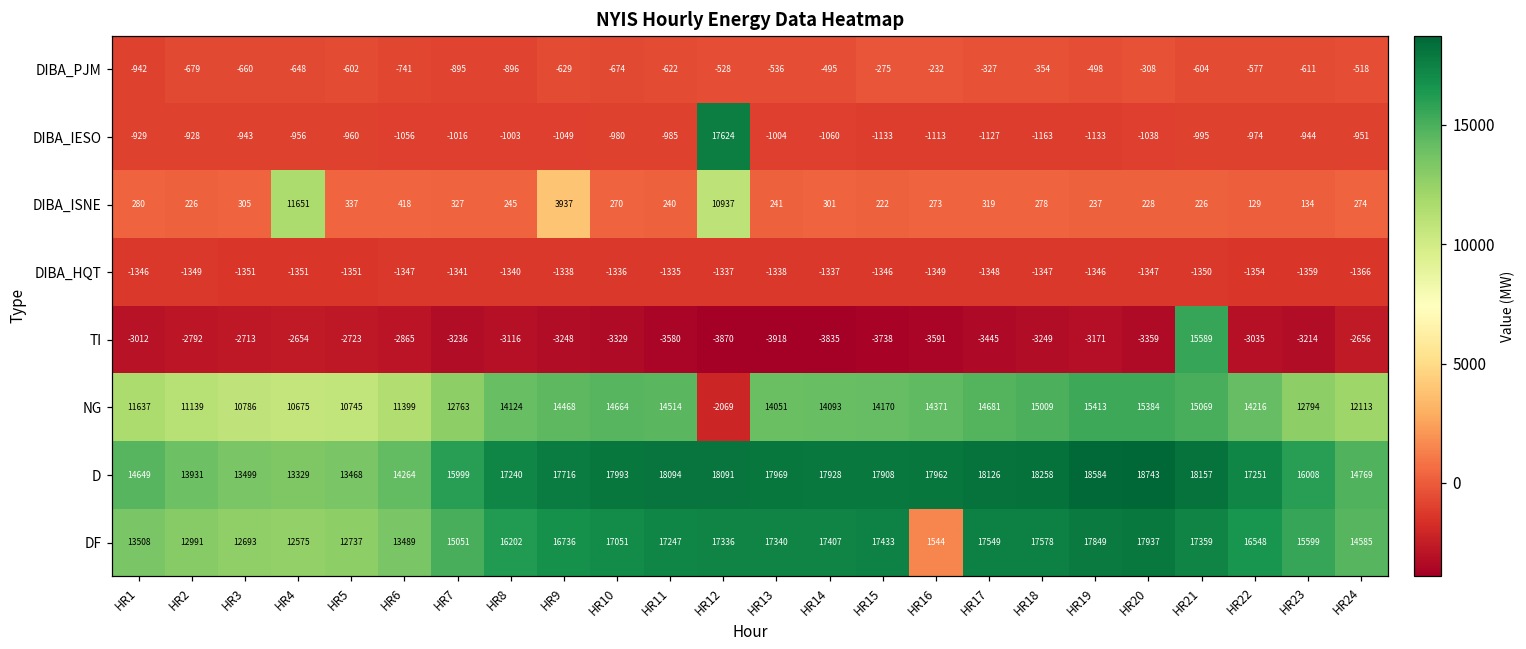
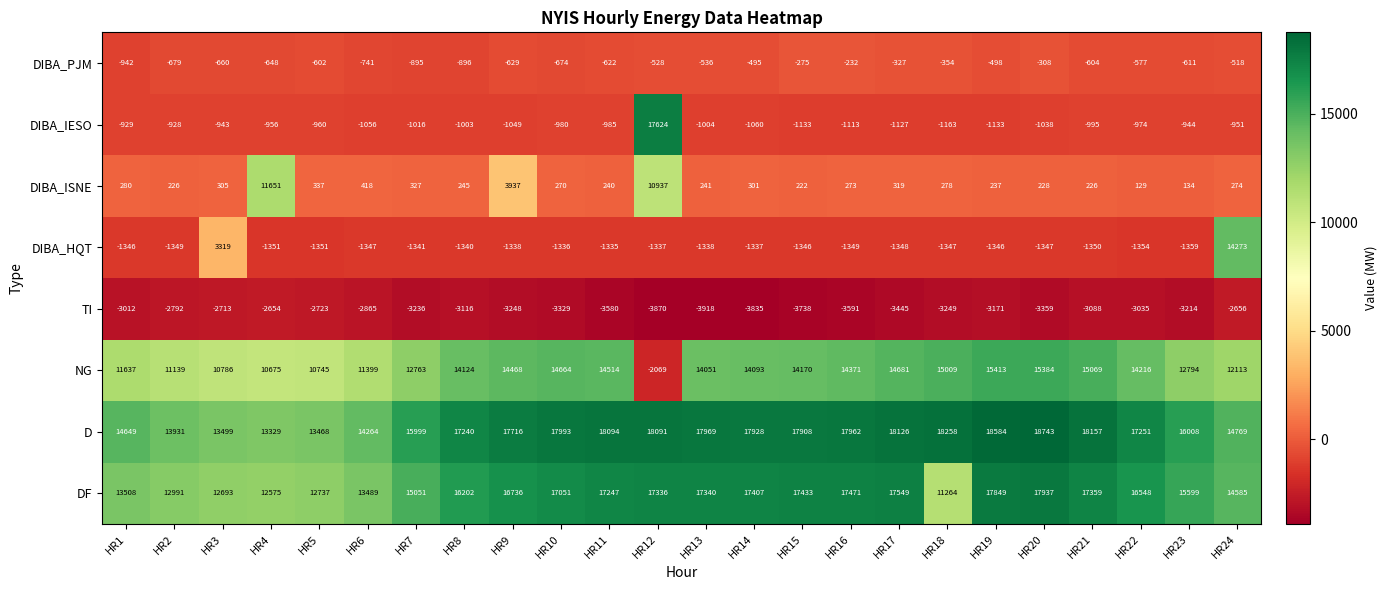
  {
    "DIBA_PJM": {
      "HR1": -942,
      "HR2": -679,
      "HR3": -660,
      "HR4": -648,
      "HR5": -602,
      "HR6": -741,
      "HR7": -895,
      "HR8": -896,
      "HR9": -629,
      "HR10": -674,
      "HR11": -622,
      "HR12": -528,
      "HR13": -536,
      "HR14": -495,
      "HR15": -275,
      "HR16": -232,
      "HR17": -327,
      "HR18": -354,
      "HR19": -498,
      "HR20": -308,
      "HR21": -604,
      "HR22": -577,
      "HR23": -611,
      "HR24": -518
    },
    "DIBA_IESO": {
      "HR1": -929,
      "HR2": -928,
      "HR3": -943,
      "HR4": -956,
      "HR5": -960,
      "HR6": -1056,
      "HR7": -1016,
      "HR8": -1003,
      "HR9": -1049,
      "HR10": -980,
      "HR11": -985,
      "HR12": 17624,
      "HR13": -1004,
      "HR14": -1060,
      "HR15": -1133,
      "HR16": -1113,
      "HR17": -1127,
      "HR18": -1163,
      "HR19": -1133,
      "HR20": -1038,
      "HR21": -995,
      "HR22": -974,
      "HR23": -944,
      "HR24": -951
    },
    "DIBA_ISNE": {
      "HR1": 280,
      "HR2": 226,
      "HR3": 305,
      "HR4": 11651,
      "HR5": 337,
      "HR6": 418,
      "HR7": 327,
      "HR8": 245,
      "HR9": 3937,
      "HR10": 270,
      "HR11": 240,
      "HR12": 10937,
      "HR13": 241,
      "HR14": 301,
      "HR15": 222,
      "HR16": 273,
      "HR17": 319,
      "HR18": 278,
      "HR19": 237,
      "HR20": 228,
      "HR21": 226,
      "HR22": 129,
      "HR23": 134,
      "HR24": 274
    },
    "DIBA_HQT": {
      "HR1": -1346,
      "HR2": -1349,
-     "HR3": -1351,
+     "HR3": 3319,
      "HR4": -1351,
      "HR5": -1351,
      "HR6": -1347,
      "HR7": -1341,
      "HR8": -1340,
      "HR9": -1338,
      "HR10": -1336,
      "HR11": -1335,
      "HR12": -1337,
      "HR13": -1338,
      "HR14": -1337,
      "HR15": -1346,
      "HR16": -1349,
      "HR17": -1348,
      "HR18": -1347,
      "HR19": -1346,
      "HR20": -1347,
      "HR21": -1350,
      "HR22": -1354,
      "HR23": -1359,
-     "HR24": -1366
+     "HR24": 14273
    },
    "TI": {
      "HR1": -3012,
      "HR2": -2792,
      "HR3": -2713,
      "HR4": -2654,
      "HR5": -2723,
      "HR6": -2865,
      "HR7": -3236,
      "HR8": -3116,
      "HR9": -3248,
      "HR10": -3329,
      "HR11": -3580,
      "HR12": -3870,
      "HR13": -3918,
      "HR14": -3835,
      "HR15": -3738,
      "HR16": -3591,
      "HR17": -3445,
      "HR18": -3249,
      "HR19": -3171,
      "HR20": -3359,
-     "HR21": 15589,
+     "HR21": -3088,
      "HR22": -3035,
      "HR23": -3214,
      "HR24": -2656
    },
    "NG": {
      "HR1": 11637,
      "HR2": 11139,
      "HR3": 10786,
      "HR4": 10675,
      "HR5": 10745,
      "HR6": 11399,
      "HR7": 12763,
      "HR8": 14124,
      "HR9": 14468,
      "HR10": 14664,
      "HR11": 14514,
      "HR12": -2069,
      "HR13": 14051,
      "HR14": 14093,
      "HR15": 14170,
      "HR16": 14371,
      "HR17": 14681,
      "HR18": 15009,
      "HR19": 15413,
      "HR20": 15384,
      "HR21": 15069,
      "HR22": 14216,
      "HR23": 12794,
      "HR24": 12113
    },
    "D": {
      "HR1": 14649,
      "HR2": 13931,
      "HR3": 13499,
      "HR4": 13329,
      "HR5": 13468,
      "HR6": 14264,
      "HR7": 15999,
      "HR8": 17240,
      "HR9": 17716,
      "HR10": 17993,
      "HR11": 18094,
      "HR12": 18091,
      "HR13": 17969,
      "HR14": 17928,
      "HR15": 17908,
      "HR16": 17962,
      "HR17": 18126,
      "HR18": 18258,
      "HR19": 18584,
      "HR20": 18743,
      "HR21": 18157,
      "HR22": 17251,
      "HR23": 16008,
      "HR24": 14769
    },
    "DF": {
      "HR1": 13508,
      "HR2": 12991,
      "HR3": 12693,
      "HR4": 12575,
      "HR5": 12737,
      "HR6": 13489,
      "HR7": 15051,
      "HR8": 16202,
      "HR9": 16736,
      "HR10": 17051,
      "HR11": 17247,
      "HR12": 17336,
      "HR13": 17340,
      "HR14": 17407,
      "HR15": 17433,
-     "HR16": 1544,
+     "HR16": 17471,
      "HR17": 17549,
-     "HR18": 17578,
+     "HR18": 11264,
      "HR19": 17849,
      "HR20": 17937,
      "HR21": 17359,
      "HR22": 16548,
      "HR23": 15599,
      "HR24": 14585
    }
  }
